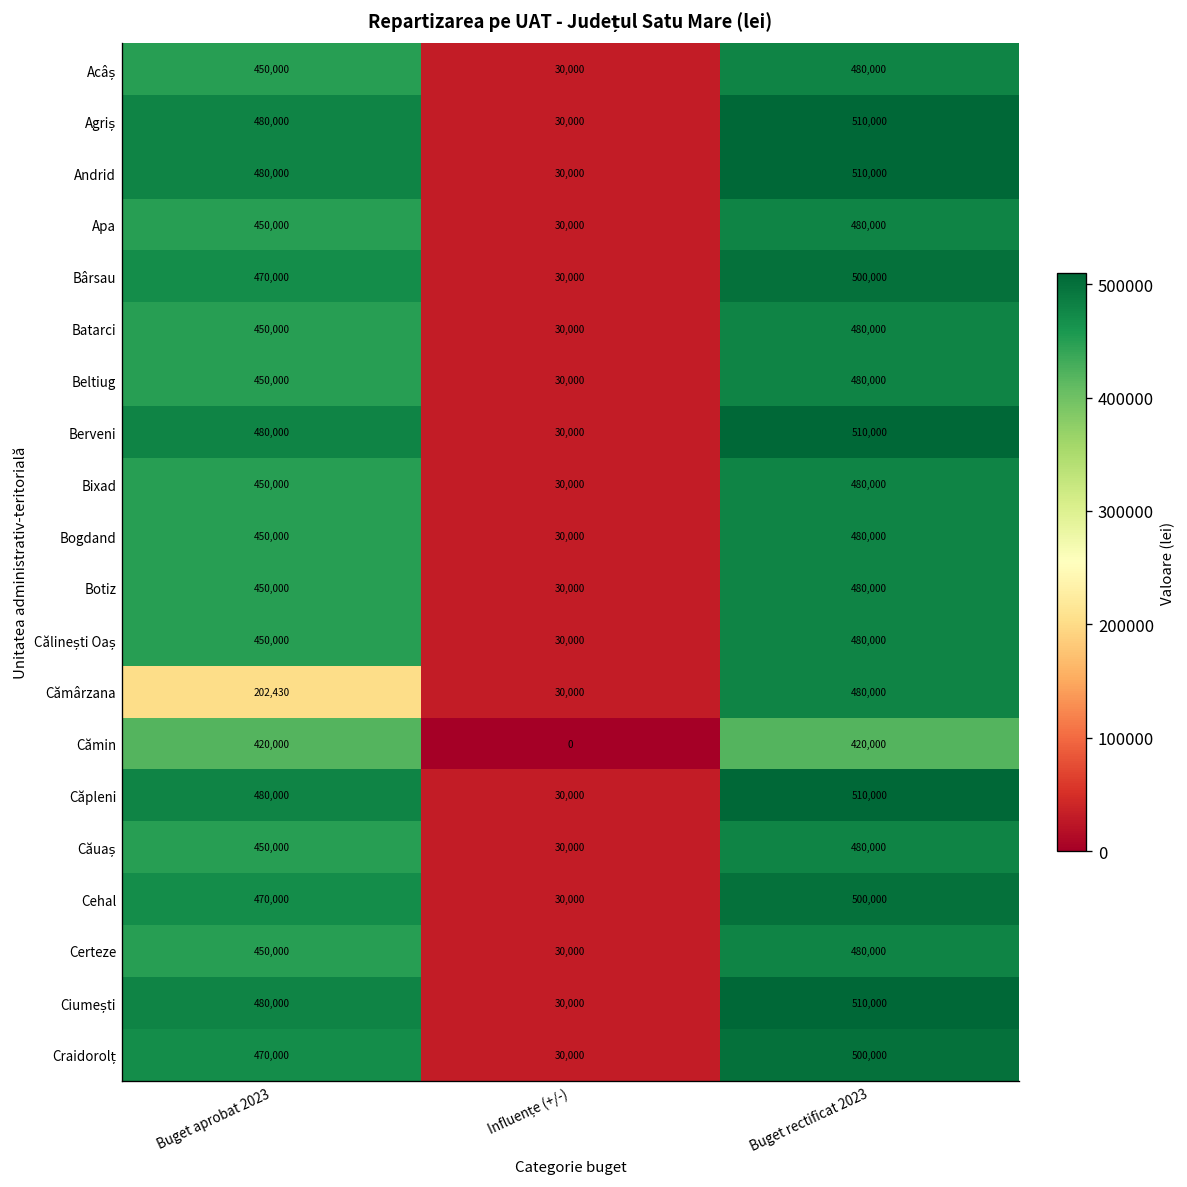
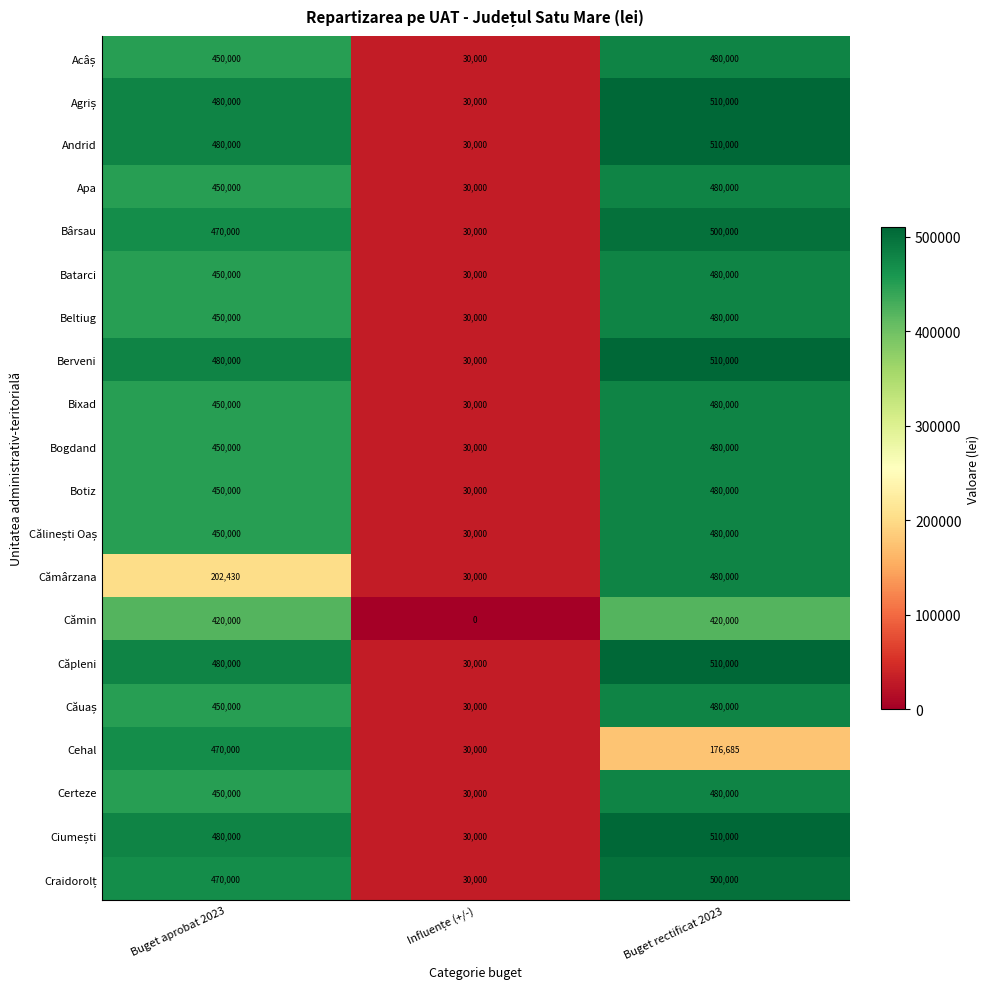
  {
    "Acâș": {
      "Buget aprobat 2023": "450,000",
      "Influențe (+/-)": "30,000",
      "Buget rectificat 2023": "480,000"
    },
    "Agriș": {
      "Buget aprobat 2023": "480,000",
      "Influențe (+/-)": "30,000",
      "Buget rectificat 2023": "510,000"
    },
    "Andrid": {
      "Buget aprobat 2023": "480,000",
      "Influențe (+/-)": "30,000",
      "Buget rectificat 2023": "510,000"
    },
    "Apa": {
      "Buget aprobat 2023": "450,000",
      "Influențe (+/-)": "30,000",
      "Buget rectificat 2023": "480,000"
    },
    "Bârsau": {
      "Buget aprobat 2023": "470,000",
      "Influențe (+/-)": "30,000",
      "Buget rectificat 2023": "500,000"
    },
    "Batarci": {
      "Buget aprobat 2023": "450,000",
      "Influențe (+/-)": "30,000",
      "Buget rectificat 2023": "480,000"
    },
    "Beltiug": {
      "Buget aprobat 2023": "450,000",
      "Influențe (+/-)": "30,000",
      "Buget rectificat 2023": "480,000"
    },
    "Berveni": {
      "Buget aprobat 2023": "480,000",
      "Influențe (+/-)": "30,000",
      "Buget rectificat 2023": "510,000"
    },
    "Bixad": {
      "Buget aprobat 2023": "450,000",
      "Influențe (+/-)": "30,000",
      "Buget rectificat 2023": "480,000"
    },
    "Bogdand": {
      "Buget aprobat 2023": "450,000",
      "Influențe (+/-)": "30,000",
      "Buget rectificat 2023": "480,000"
    },
    "Botiz": {
      "Buget aprobat 2023": "450,000",
      "Influențe (+/-)": "30,000",
      "Buget rectificat 2023": "480,000"
    },
    "Călinești Oaș": {
      "Buget aprobat 2023": "450,000",
      "Influențe (+/-)": "30,000",
      "Buget rectificat 2023": "480,000"
    },
    "Cămârzana": {
      "Buget aprobat 2023": "202,430",
      "Influențe (+/-)": "30,000",
      "Buget rectificat 2023": "480,000"
    },
    "Cămin": {
      "Buget aprobat 2023": "420,000",
      "Influențe (+/-)": "0",
      "Buget rectificat 2023": "420,000"
    },
    "Căpleni": {
      "Buget aprobat 2023": "480,000",
      "Influențe (+/-)": "30,000",
      "Buget rectificat 2023": "510,000"
    },
    "Căuaș": {
      "Buget aprobat 2023": "450,000",
      "Influențe (+/-)": "30,000",
      "Buget rectificat 2023": "480,000"
    },
    "Cehal": {
      "Buget aprobat 2023": "470,000",
      "Influențe (+/-)": "30,000",
-     "Buget rectificat 2023": "500,000"
+     "Buget rectificat 2023": "176,685"
    },
    "Certeze": {
      "Buget aprobat 2023": "450,000",
      "Influențe (+/-)": "30,000",
      "Buget rectificat 2023": "480,000"
    },
    "Ciumești": {
      "Buget aprobat 2023": "480,000",
      "Influențe (+/-)": "30,000",
      "Buget rectificat 2023": "510,000"
    },
    "Craidorolț": {
      "Buget aprobat 2023": "470,000",
      "Influențe (+/-)": "30,000",
      "Buget rectificat 2023": "500,000"
    }
  }
